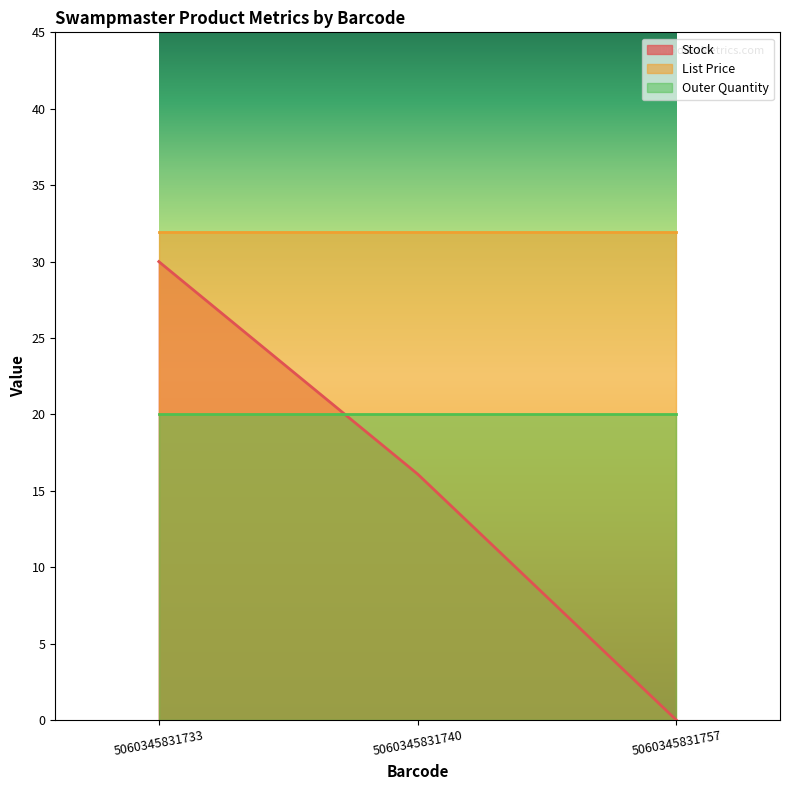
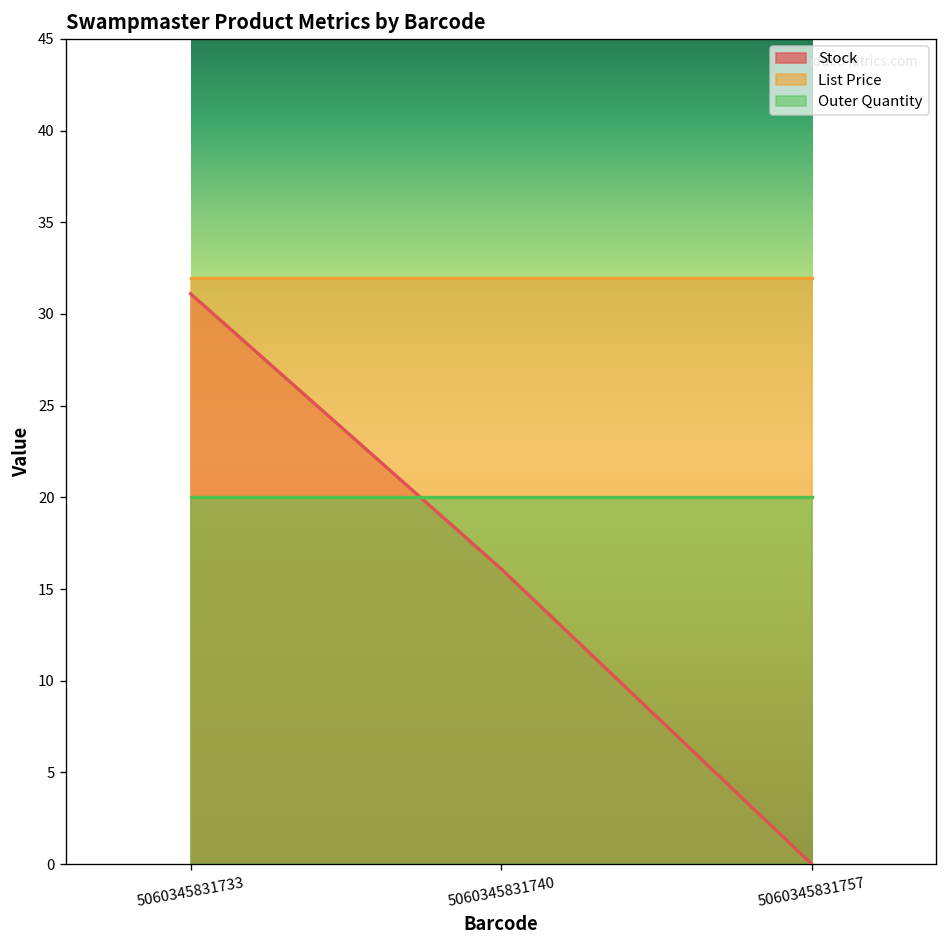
  {
    "Stock": {
-     "5060345831733": 30.0,
+     "5060345831733": 31.1,
      "5060345831740": 16.1,
      "5060345831757": 0.0
    },
    "List Price": {
      "5060345831733": 32.0,
      "5060345831740": 32.0,
      "5060345831757": 32.0
    },
    "Outer Quantity": {
      "5060345831733": 20.0,
      "5060345831740": 20.0,
      "5060345831757": 20.0
    }
  }
